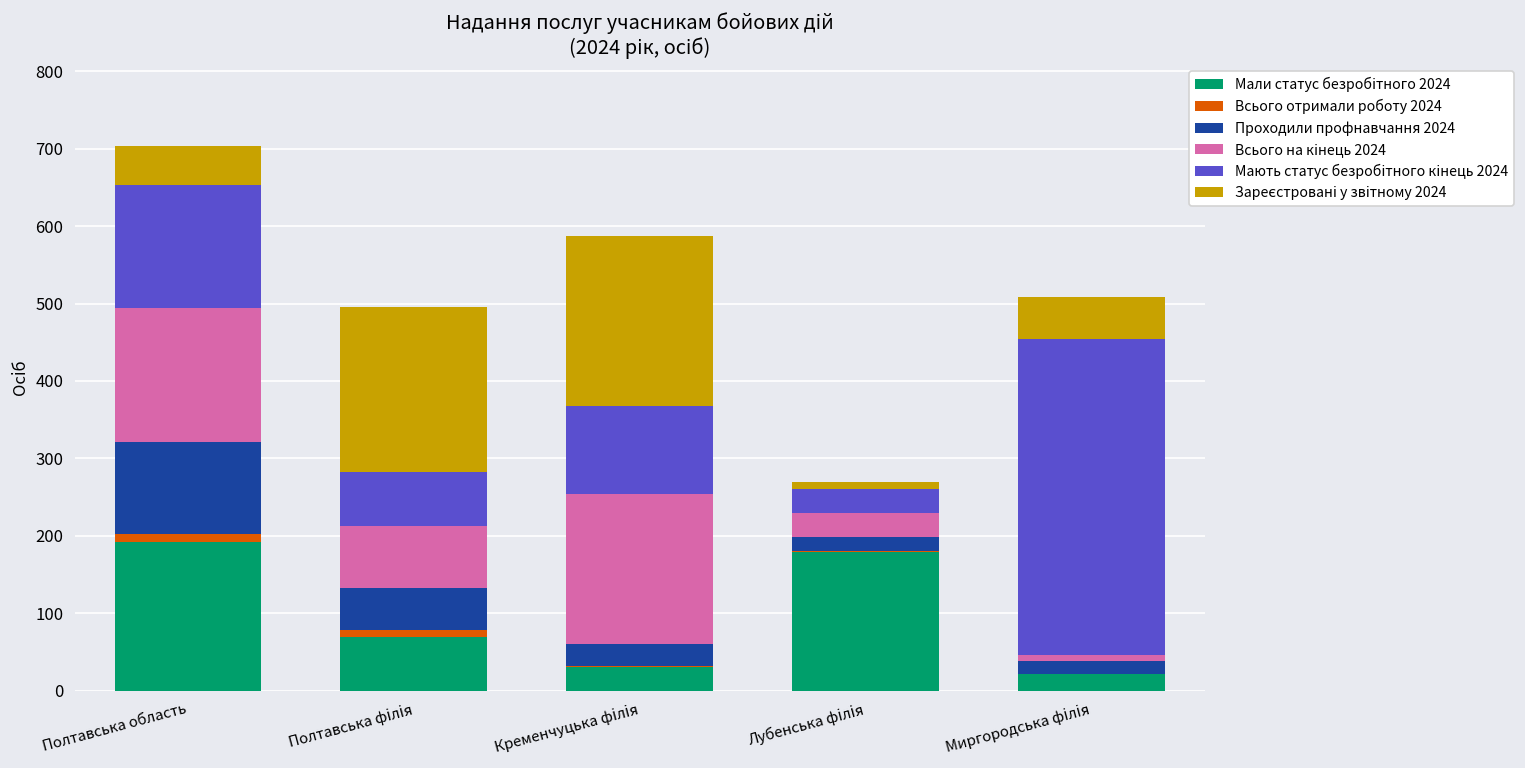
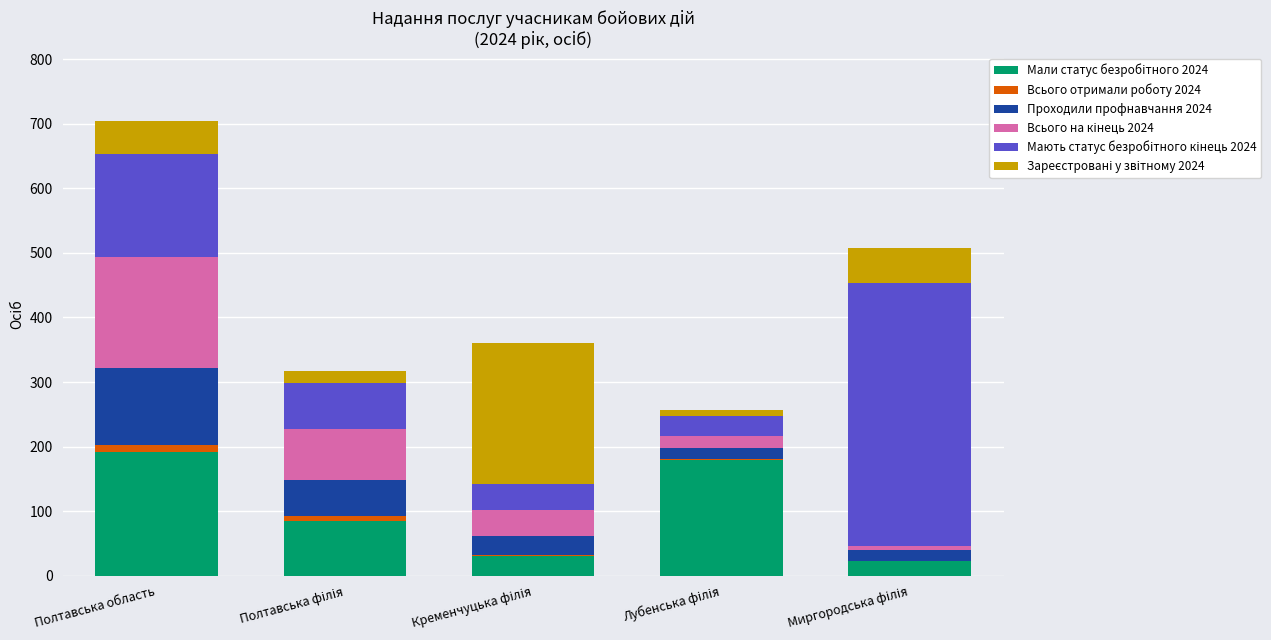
  {
    "Мали статус безробітного 2024": {
      "Полтавська область": 190,
-     "Полтавська філія": 70,
+     "Полтавська філія": 90,
      "Кременчуцька філія": 30,
      "Лубенська філія": 180,
      "Миргородська філія": 20
    },
    "Всього отримали роботу 2024": {
      "Полтавська область": 10,
      "Полтавська філія": 10,
      "Миргородська філія": 0
    },
    "Проходили профнавчання 2024": {
      "Полтавська область": 120,
      "Полтавська філія": 60,
      "Кременчуцька філія": 30,
      "Лубенська філія": 20,
      "Миргородська філія": 20
    },
    "Всього на кінець 2024": {
      "Полтавська область": 170,
      "Полтавська філія": 80,
-     "Кременчуцька філія": 190,
-     "Лубенська філія": 30,
+     "Кременчуцька філія": 40,
+     "Лубенська філія": 20,
      "Миргородська філія": 10
    },
    "Мають статус безробітного кінець 2024": {
      "Полтавська область": 160,
      "Полтавська філія": 70,
-     "Кременчуцька філія": 110,
+     "Кременчуцька філія": 40,
      "Лубенська філія": 30,
      "Миргородська філія": 410
    },
    "Зареєстровані у звітному 2024": {
      "Полтавська область": 50,
-     "Полтавська філія": 210,
+     "Полтавська філія": 20,
      "Кременчуцька філія": 220,
      "Лубенська філія": 10,
      "Миргородська філія": 50
    }
  }
